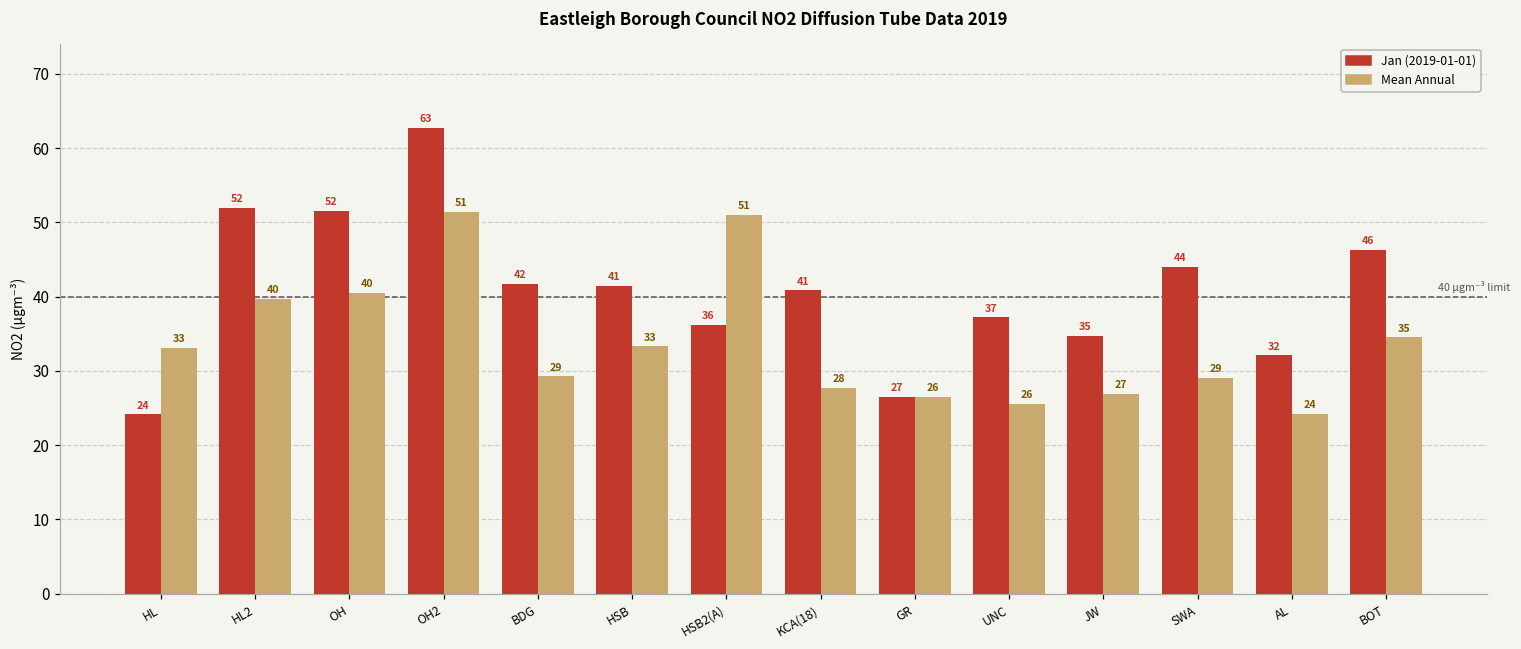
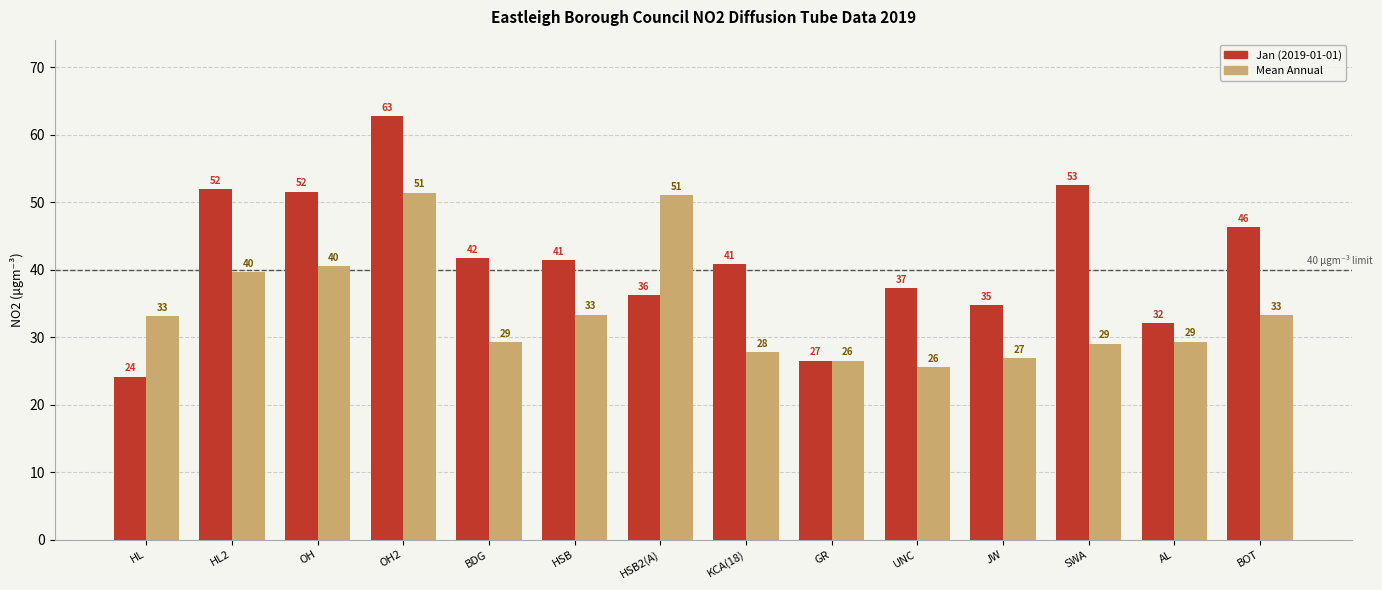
  {
    "Jan (2019-01-01)": {
      "HL": 24,
      "HL2": 52,
      "OH": 52,
      "OH2": 63,
      "BDG": 42,
      "HSB": 41,
      "HSB2(A)": 36,
      "KCA(18)": 41,
      "GR": 27,
      "UNC": 37,
      "JW": 35,
-     "SWA": 44,
+     "SWA": 53,
      "AL": 32,
      "BOT": 46
    },
    "Mean Annual": {
      "HL": 33,
      "HL2": 40,
      "OH": 40,
      "OH2": 51,
      "BDG": 29,
      "HSB": 33,
      "HSB2(A)": 51,
      "KCA(18)": 28,
      "GR": 26,
      "UNC": 26,
      "JW": 27,
      "SWA": 29,
-     "AL": 24,
-     "BOT": 35
+     "AL": 29,
+     "BOT": 33
    }
  }
